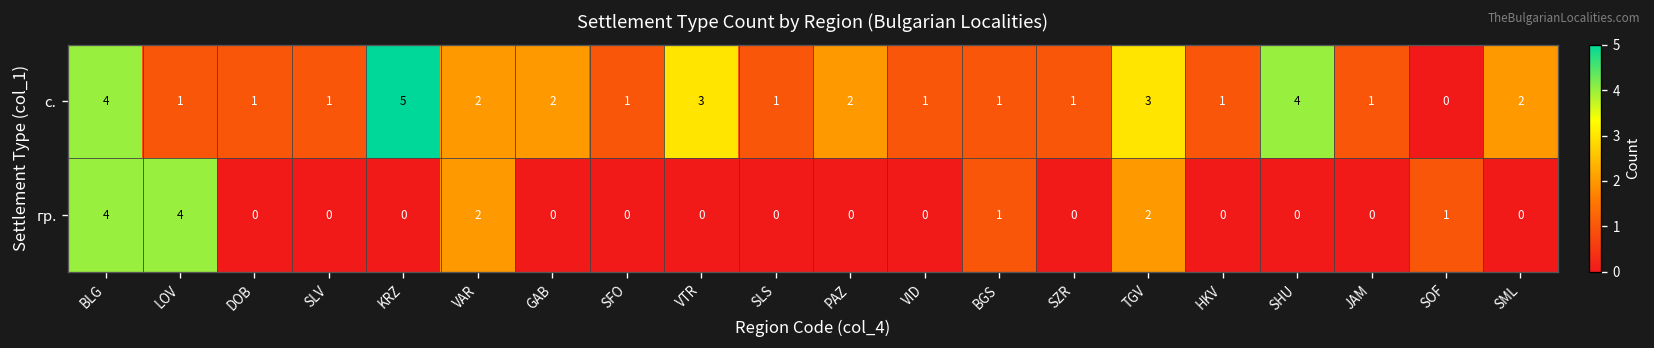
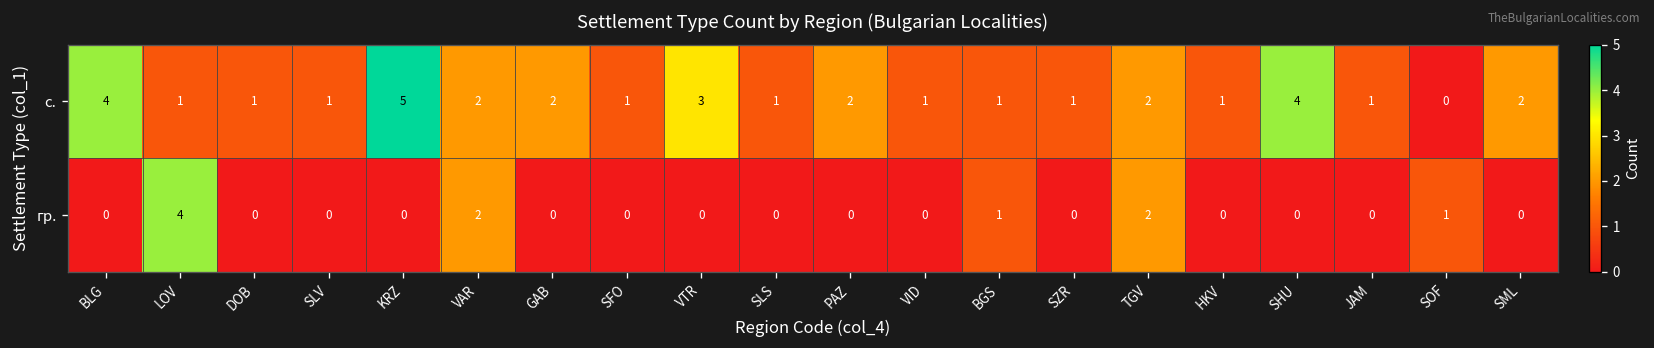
  {
    "с.": {
      "BLG": 4,
      "LOV": 1,
      "DOB": 1,
      "SLV": 1,
      "KRZ": 5,
      "VAR": 2,
      "GAB": 2,
      "SFO": 1,
      "VTR": 3,
      "SLS": 1,
      "PAZ": 2,
      "VID": 1,
      "BGS": 1,
      "SZR": 1,
-     "TGV": 3,
+     "TGV": 2,
      "HKV": 1,
      "SHU": 4,
      "JAM": 1,
      "SOF": 0,
      "SML": 2
    },
    "гр.": {
-     "BLG": 4,
+     "BLG": 0,
      "LOV": 4,
      "DOB": 0,
      "SLV": 0,
      "KRZ": 0,
      "VAR": 2,
      "GAB": 0,
      "SFO": 0,
      "VTR": 0,
      "SLS": 0,
      "PAZ": 0,
      "VID": 0,
      "BGS": 1,
      "SZR": 0,
      "TGV": 2,
      "HKV": 0,
      "SHU": 0,
      "JAM": 0,
      "SOF": 1,
      "SML": 0
    }
  }
